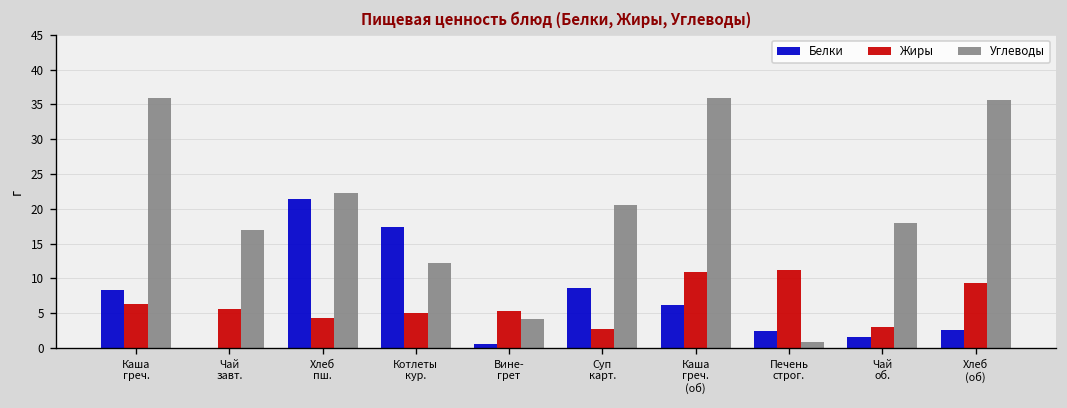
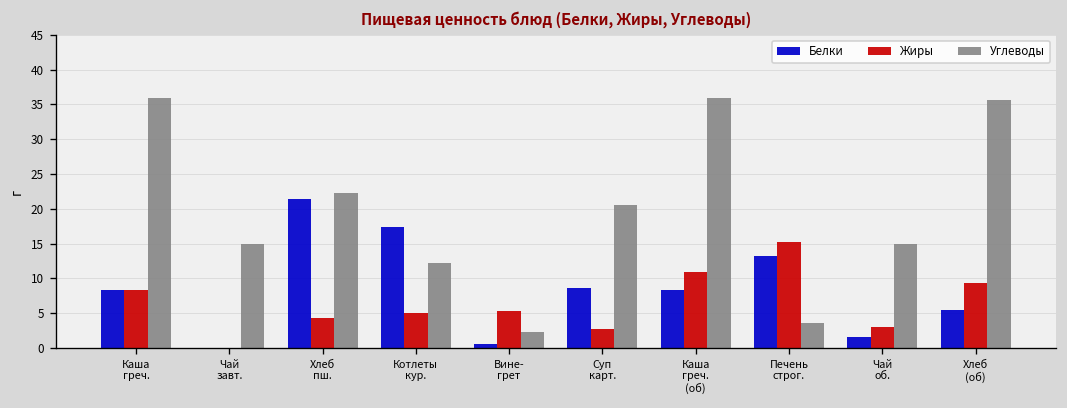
  {
    "Белки": {
      "Каша греч.": 8,
      "Хлеб пш.": 21,
      "Котлеты кур.": 17,
      "Вине- грет": 1,
      "Суп карт.": 9,
-     "Каша греч. (об)": 6,
-     "Печень строг.": 2,
+     "Каша греч. (об)": 8,
+     "Печень строг.": 13,
      "Чай об.": 2,
-     "Хлеб (об)": 3
+     "Хлеб (об)": 5
    },
    "Жиры": {
-     "Каша греч.": 6,
-     "Чай завт.": 6,
+     "Каша греч.": 8,
+     "Чай завт.": 0,
      "Хлеб пш.": 4,
      "Котлеты кур.": 5,
      "Вине- грет": 5,
      "Суп карт.": 3,
      "Каша греч. (об)": 11,
-     "Печень строг.": 11,
+     "Печень строг.": 15,
      "Чай об.": 3,
      "Хлеб (об)": 9
    },
    "Углеводы": {
      "Каша греч.": 36,
-     "Чай завт.": 17,
+     "Чай завт.": 15,
      "Хлеб пш.": 22,
      "Котлеты кур.": 12,
-     "Вине- грет": 4,
+     "Вине- грет": 2,
      "Суп карт.": 21,
      "Каша греч. (об)": 36,
-     "Печень строг.": 1,
-     "Чай об.": 18,
+     "Печень строг.": 4,
+     "Чай об.": 15,
      "Хлеб (об)": 36
    }
  }
